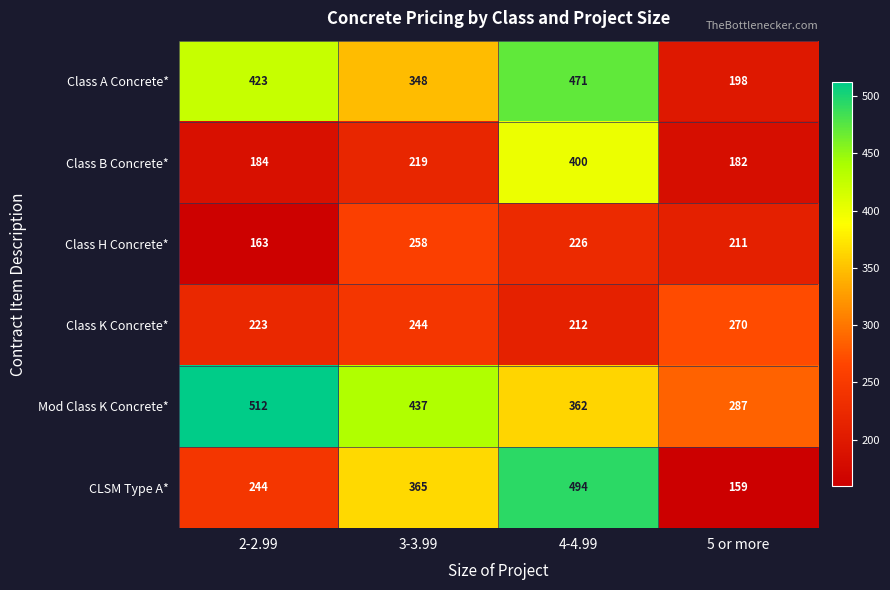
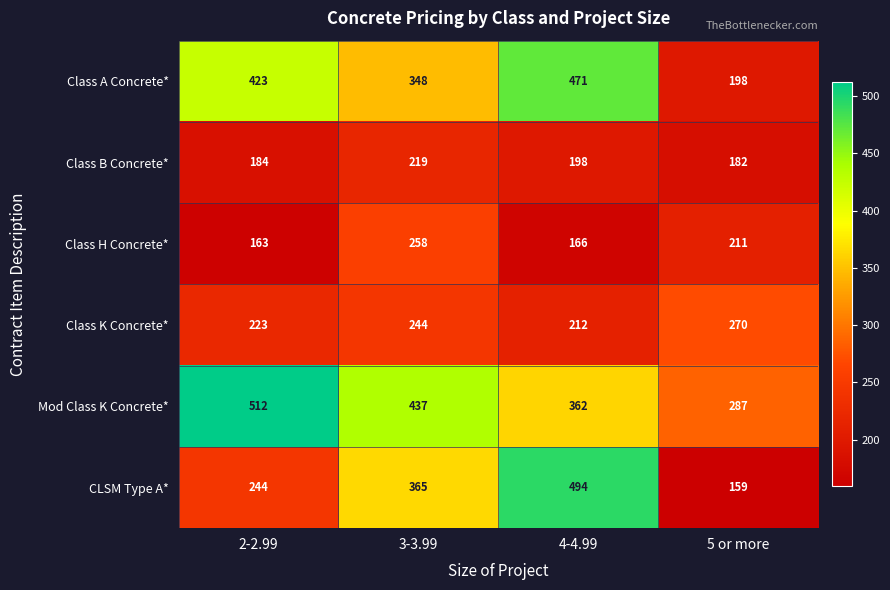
  {
    "Class A Concrete*": {
      "2-2.99": 423,
      "3-3.99": 348,
      "4-4.99": 471,
      "5 or more": 198
    },
    "Class B Concrete*": {
      "2-2.99": 184,
      "3-3.99": 219,
-     "4-4.99": 400,
+     "4-4.99": 198,
      "5 or more": 182
    },
    "Class H Concrete*": {
      "2-2.99": 163,
      "3-3.99": 258,
-     "4-4.99": 226,
+     "4-4.99": 166,
      "5 or more": 211
    },
    "Class K Concrete*": {
      "2-2.99": 223,
      "3-3.99": 244,
      "4-4.99": 212,
      "5 or more": 270
    },
    "Mod Class K Concrete*": {
      "2-2.99": 512,
      "3-3.99": 437,
      "4-4.99": 362,
      "5 or more": 287
    },
    "CLSM Type A*": {
      "2-2.99": 244,
      "3-3.99": 365,
      "4-4.99": 494,
      "5 or more": 159
    }
  }
